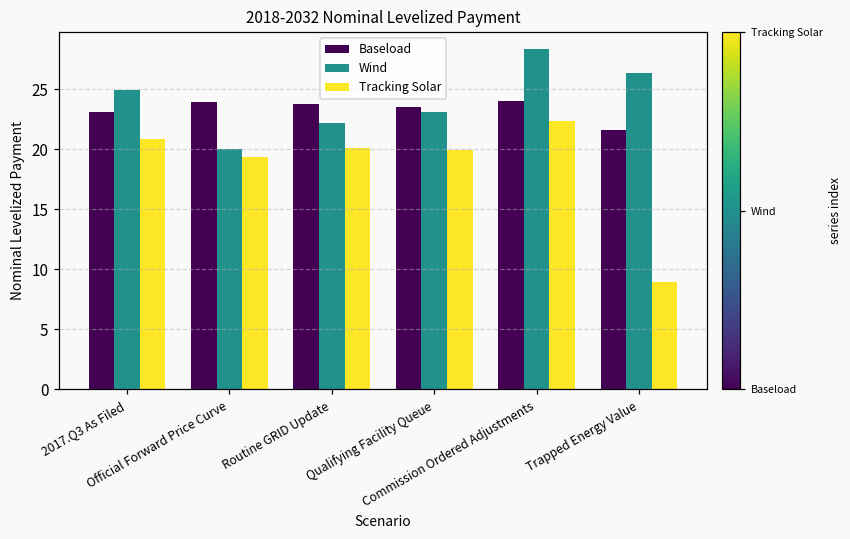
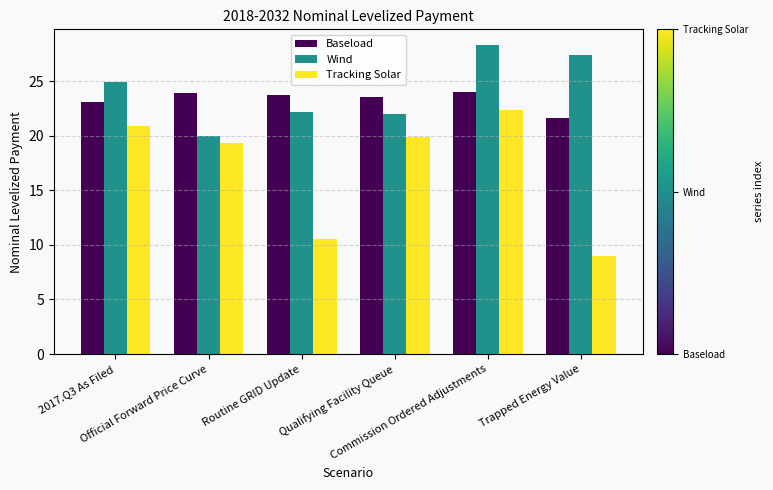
  {
    "Baseload": {
      "2017.Q3 As Filed": 23.1,
      "Official Forward Price Curve": 23.9,
      "Routine GRID Update": 23.7,
      "Qualifying Facility Queue": 23.5,
      "Commission Ordered Adjustments": 24.0,
      "Trapped Energy Value": 21.6
    },
    "Wind": {
      "2017.Q3 As Filed": 24.9,
      "Official Forward Price Curve": 20.0,
      "Routine GRID Update": 22.2,
-     "Qualifying Facility Queue": 23.1,
+     "Qualifying Facility Queue": 22.0,
      "Commission Ordered Adjustments": 28.3,
-     "Trapped Energy Value": 26.4
+     "Trapped Energy Value": 27.4
    },
    "Tracking Solar": {
      "2017.Q3 As Filed": 20.9,
      "Official Forward Price Curve": 19.3,
-     "Routine GRID Update": 20.1,
+     "Routine GRID Update": 10.5,
      "Qualifying Facility Queue": 19.9,
      "Commission Ordered Adjustments": 22.3,
      "Trapped Energy Value": 9.0
    }
  }
